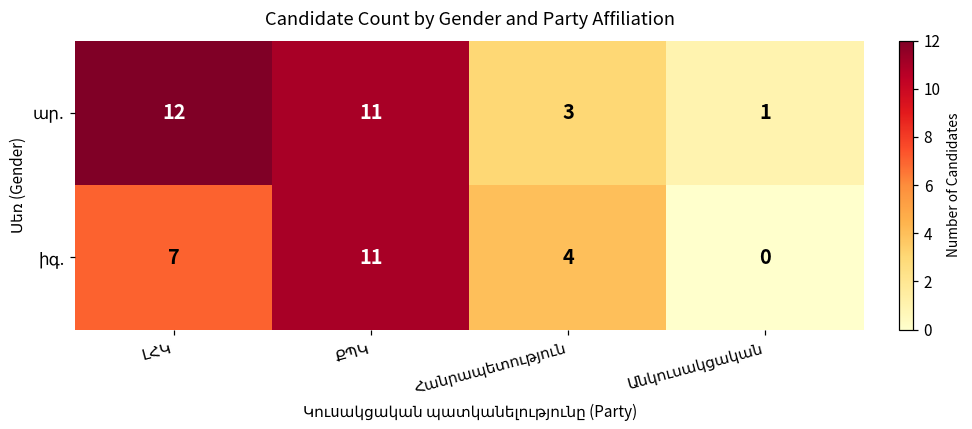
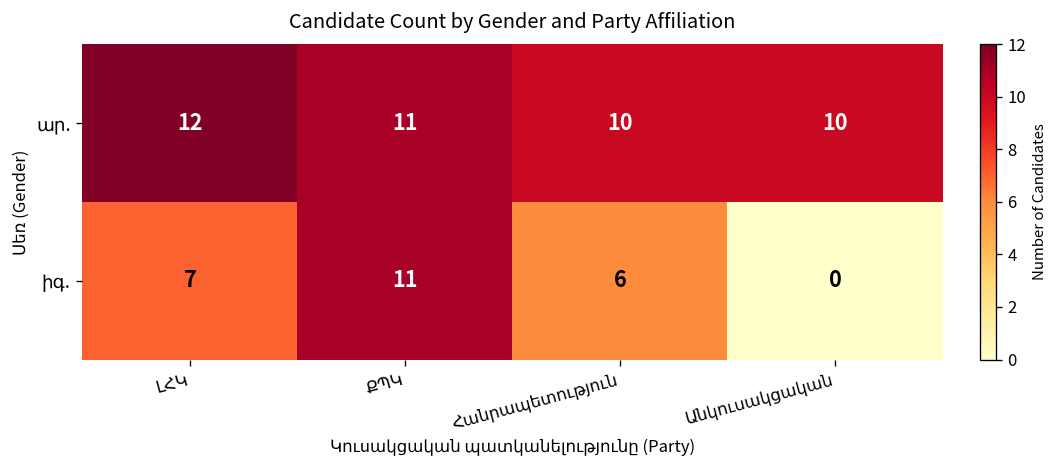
  {
    "ար.": {
      "ԼՀԿ": 12,
      "ՔՊԿ": 11,
-     "Հանրապետություն": 3,
-     "Անկուսակցական": 1
+     "Հանրապետություն": 10,
+     "Անկուսակցական": 10
    },
    "իգ.": {
      "ԼՀԿ": 7,
      "ՔՊԿ": 11,
-     "Հանրապետություն": 4,
+     "Հանրապետություն": 6,
      "Անկուսակցական": 0
    }
  }
